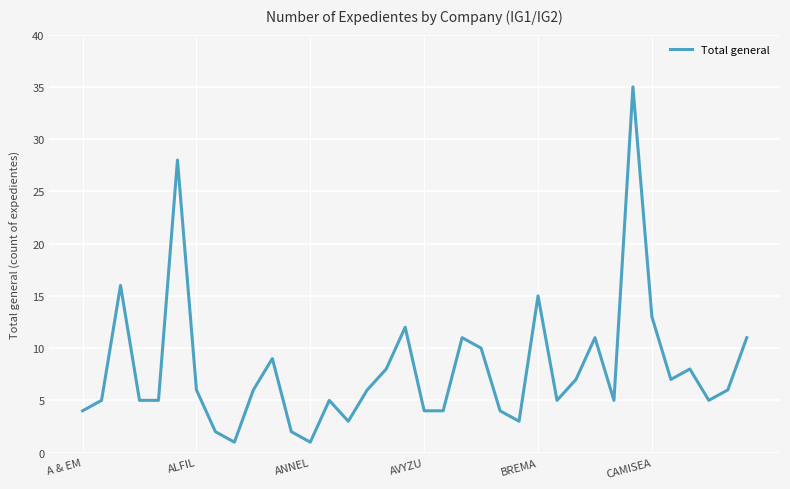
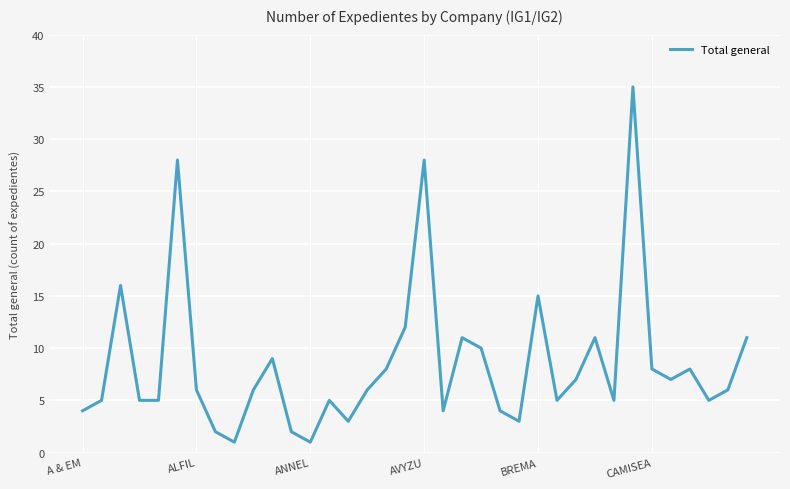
  {
    "A & EM": 4,
    "ALFIL": 6,
    "ANNEL": 1,
-   "AVYZU": 4,
+   "AVYZU": 28,
    "BREMA": 15,
-   "CAMISEA": 13
+   "CAMISEA": 8
  }
